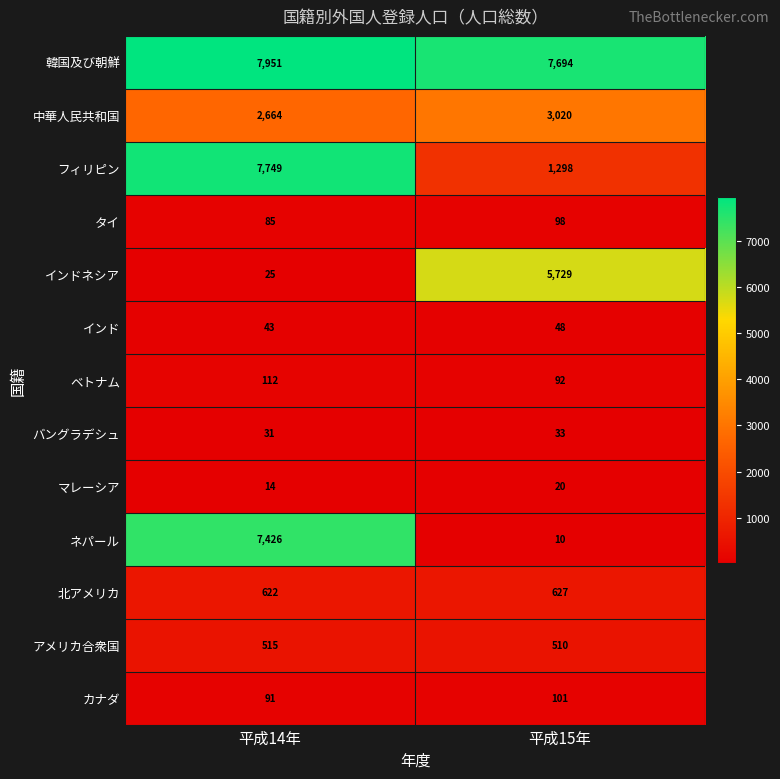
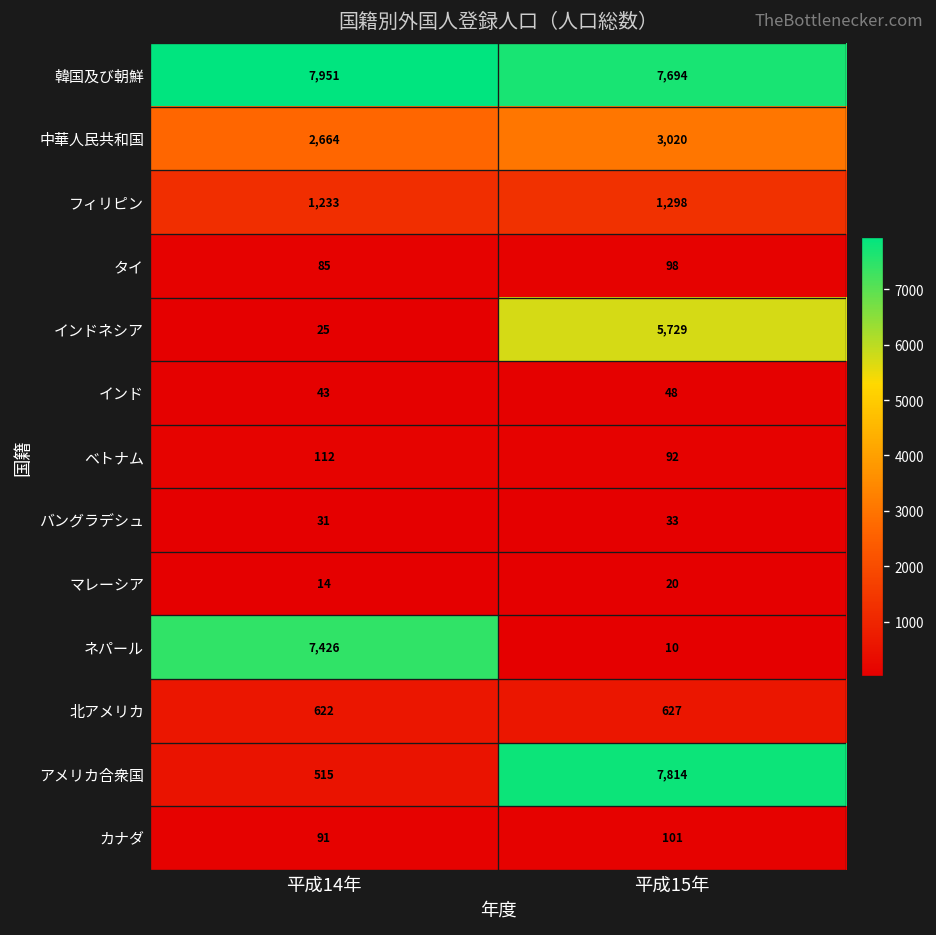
  {
    "韓国及び朝鮮": {
      "平成14年": "7,951",
      "平成15年": "7,694"
    },
    "中華人民共和国": {
      "平成14年": "2,664",
      "平成15年": "3,020"
    },
    "フィリピン": {
-     "平成14年": "7,749",
+     "平成14年": "1,233",
      "平成15年": "1,298"
    },
    "タイ": {
      "平成14年": "85",
      "平成15年": "98"
    },
    "インドネシア": {
      "平成14年": "25",
      "平成15年": "5,729"
    },
    "インド": {
      "平成14年": "43",
      "平成15年": "48"
    },
    "ベトナム": {
      "平成14年": "112",
      "平成15年": "92"
    },
    "バングラデシュ": {
      "平成14年": "31",
      "平成15年": "33"
    },
    "マレーシア": {
      "平成14年": "14",
      "平成15年": "20"
    },
    "ネパール": {
      "平成14年": "7,426",
      "平成15年": "10"
    },
    "北アメリカ": {
      "平成14年": "622",
      "平成15年": "627"
    },
    "アメリカ合衆国": {
      "平成14年": "515",
-     "平成15年": "510"
+     "平成15年": "7,814"
    },
    "カナダ": {
      "平成14年": "91",
      "平成15年": "101"
    }
  }
